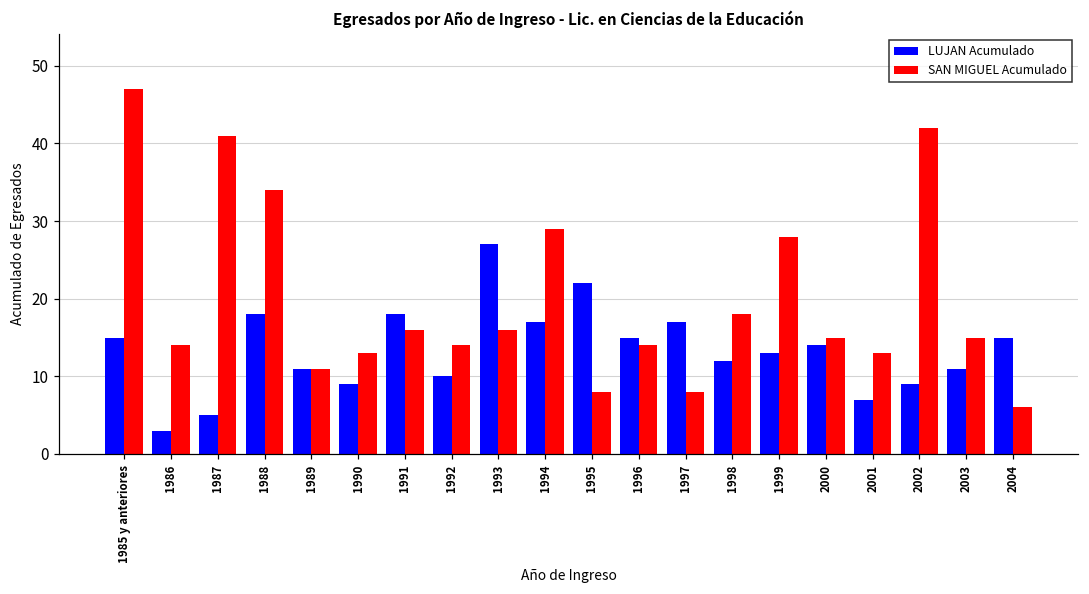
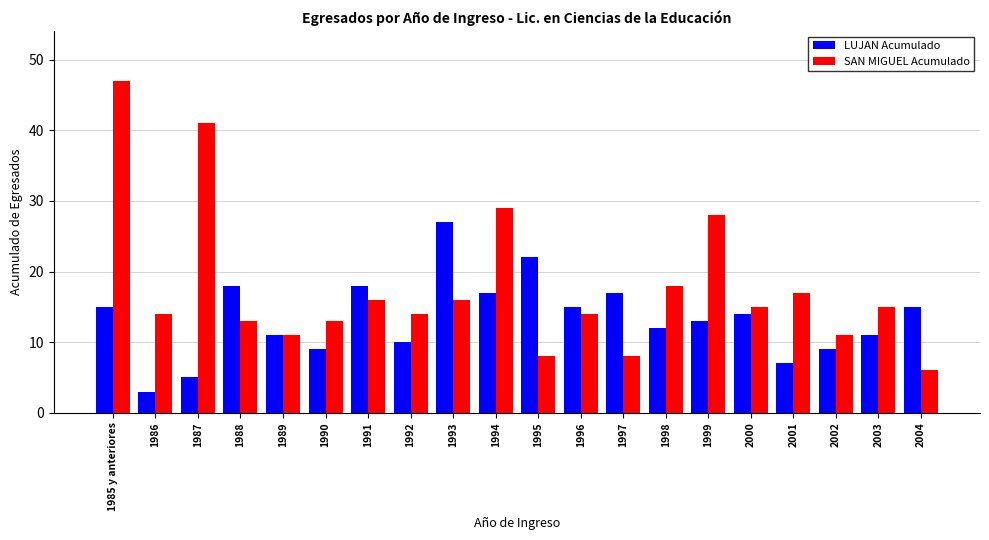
  {
    "LUJAN Acumulado": {
      "1985 y anteriores": 15,
      "1986": 3,
      "1987": 5,
      "1988": 18,
      "1989": 11,
      "1990": 9,
      "1991": 18,
      "1992": 10,
      "1993": 27,
      "1994": 17,
      "1995": 22,
      "1996": 15,
      "1997": 17,
      "1998": 12,
      "1999": 13,
      "2000": 14,
      "2001": 7,
      "2002": 9,
      "2003": 11,
      "2004": 15
    },
    "SAN MIGUEL Acumulado": {
      "1985 y anteriores": 47,
      "1986": 14,
      "1987": 41,
-     "1988": 34,
+     "1988": 13,
      "1989": 11,
      "1990": 13,
      "1991": 16,
      "1992": 14,
      "1993": 16,
      "1994": 29,
      "1995": 8,
      "1996": 14,
      "1997": 8,
      "1998": 18,
      "1999": 28,
      "2000": 15,
-     "2001": 13,
-     "2002": 42,
+     "2001": 17,
+     "2002": 11,
      "2003": 15,
      "2004": 6
    }
  }
